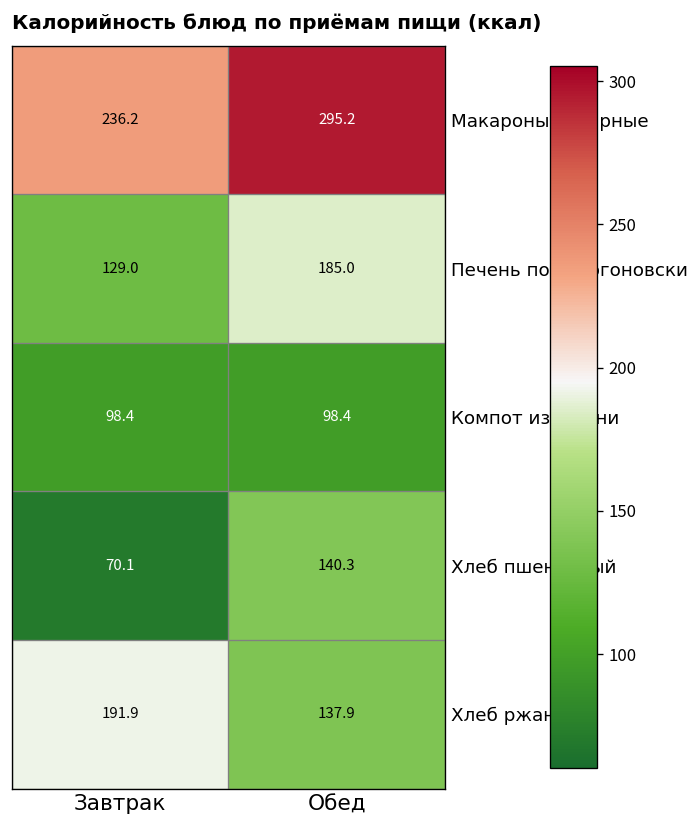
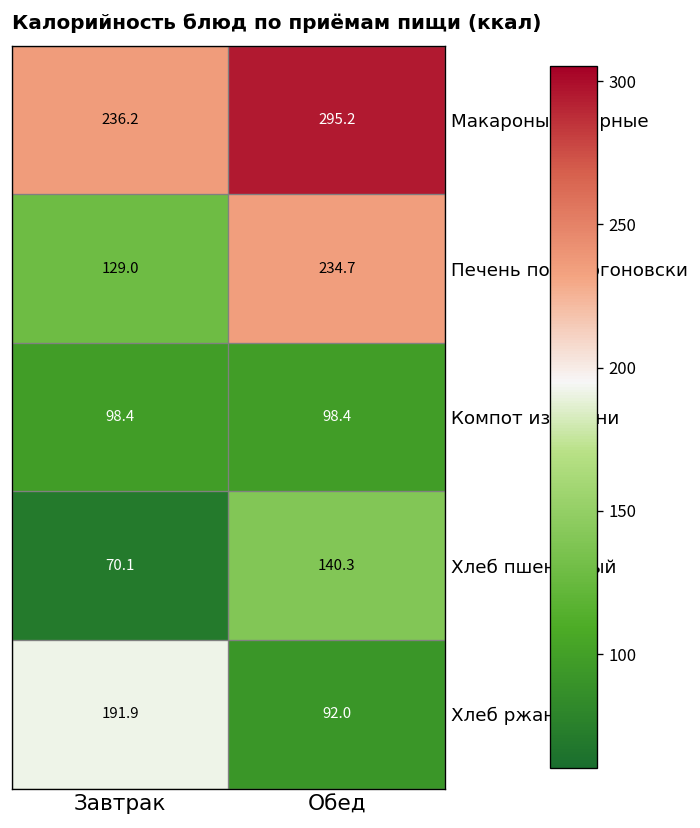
  {
    "Макароны отварные": {
      "Завтрак": 236.2,
      "Обед": 295.2
    },
    "Печень по-строгоновски": {
      "Завтрак": 129.0,
-     "Обед": 185.0
+     "Обед": 234.7
    },
    "Хлеб ржаной": {
      "Завтрак": 191.9,
-     "Обед": 137.9
+     "Обед": 92.0
    }
  }
